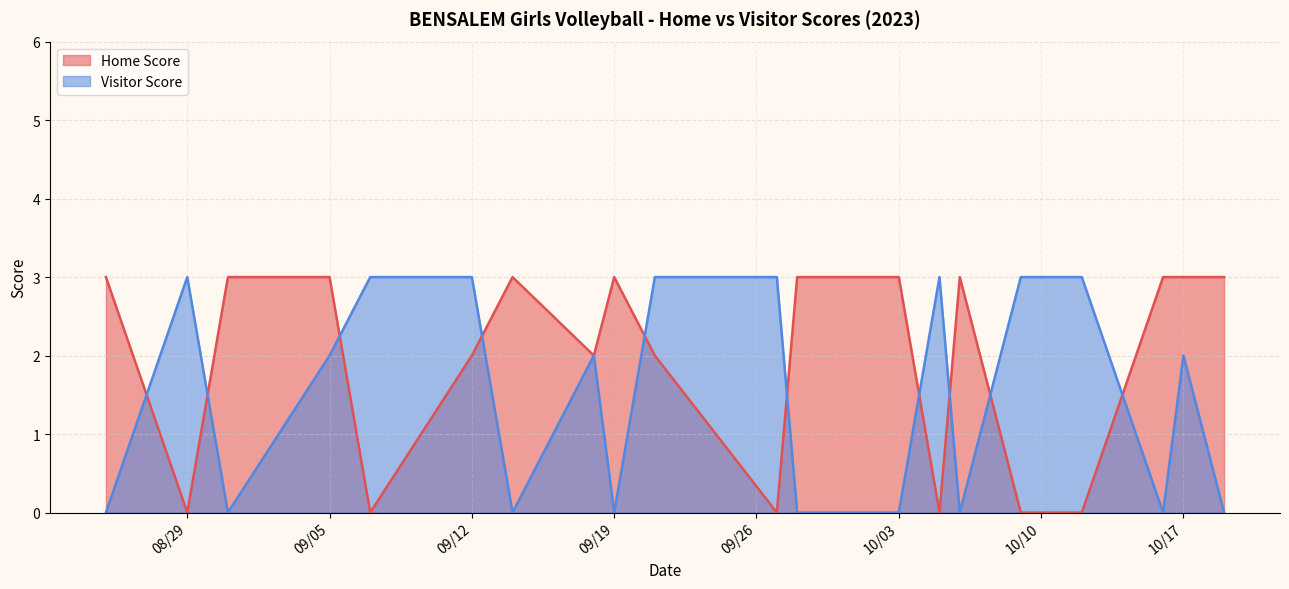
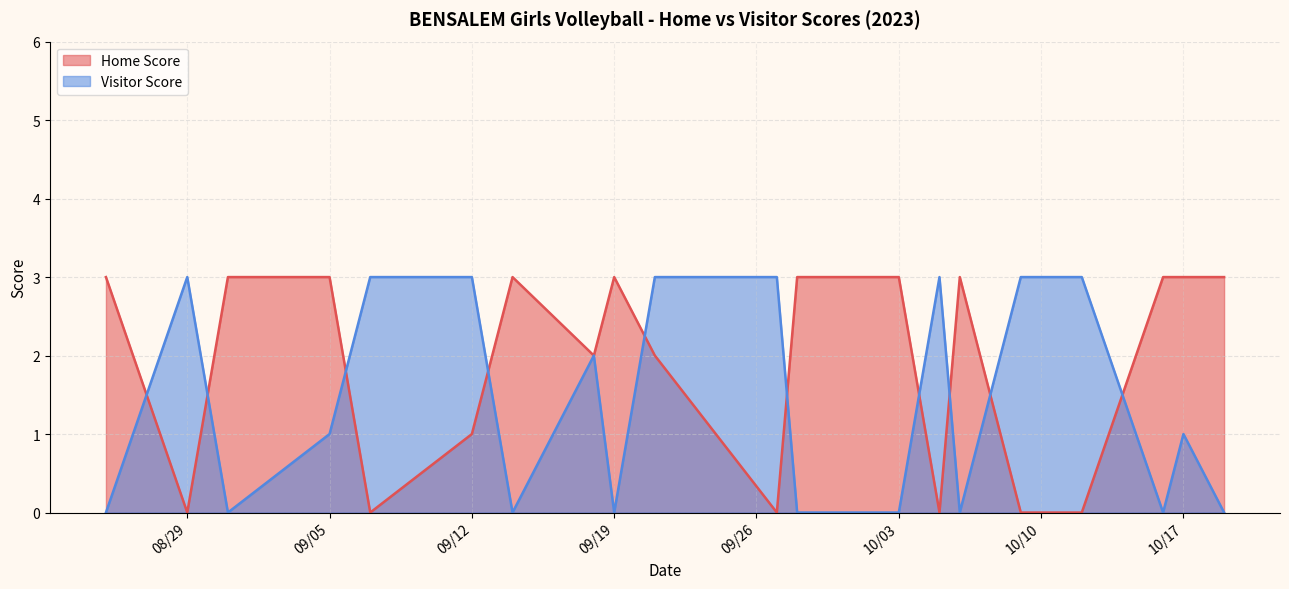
  {
    "Home Score": {
      "08/29": 0,
      "09/05": 3,
-     "09/12": 2,
+     "09/12": 1,
      "09/19": 3,
      "10/03": 3,
      "10/10": 0,
      "10/17": 3
    },
    "Visitor Score": {
      "08/29": 3,
-     "09/05": 2,
+     "09/05": 1,
      "09/12": 3,
      "09/19": 0,
      "10/03": 0,
      "10/10": 3,
-     "10/17": 2
+     "10/17": 1
    }
  }
